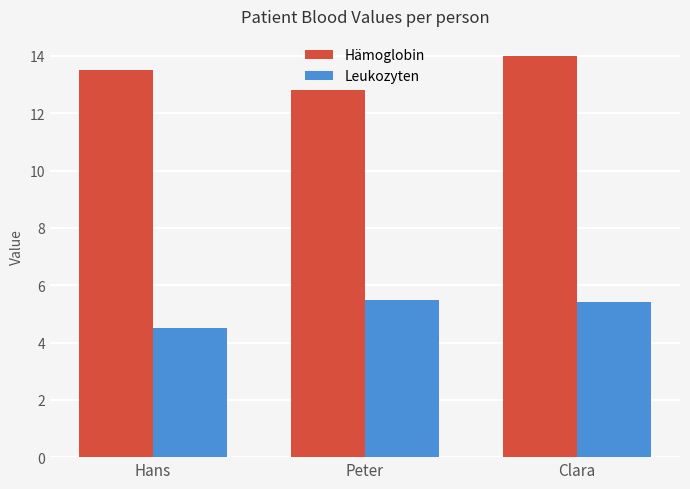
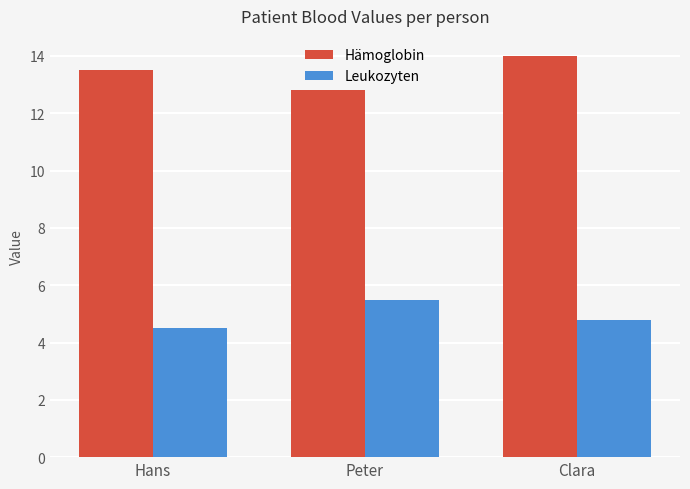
  {
    "Hämoglobin": {
      "Hans": 13.5,
      "Peter": 12.8,
      "Clara": 14.0
    },
    "Leukozyten": {
      "Hans": 4.5,
      "Peter": 5.5,
-     "Clara": 5.4
+     "Clara": 4.8
    }
  }
